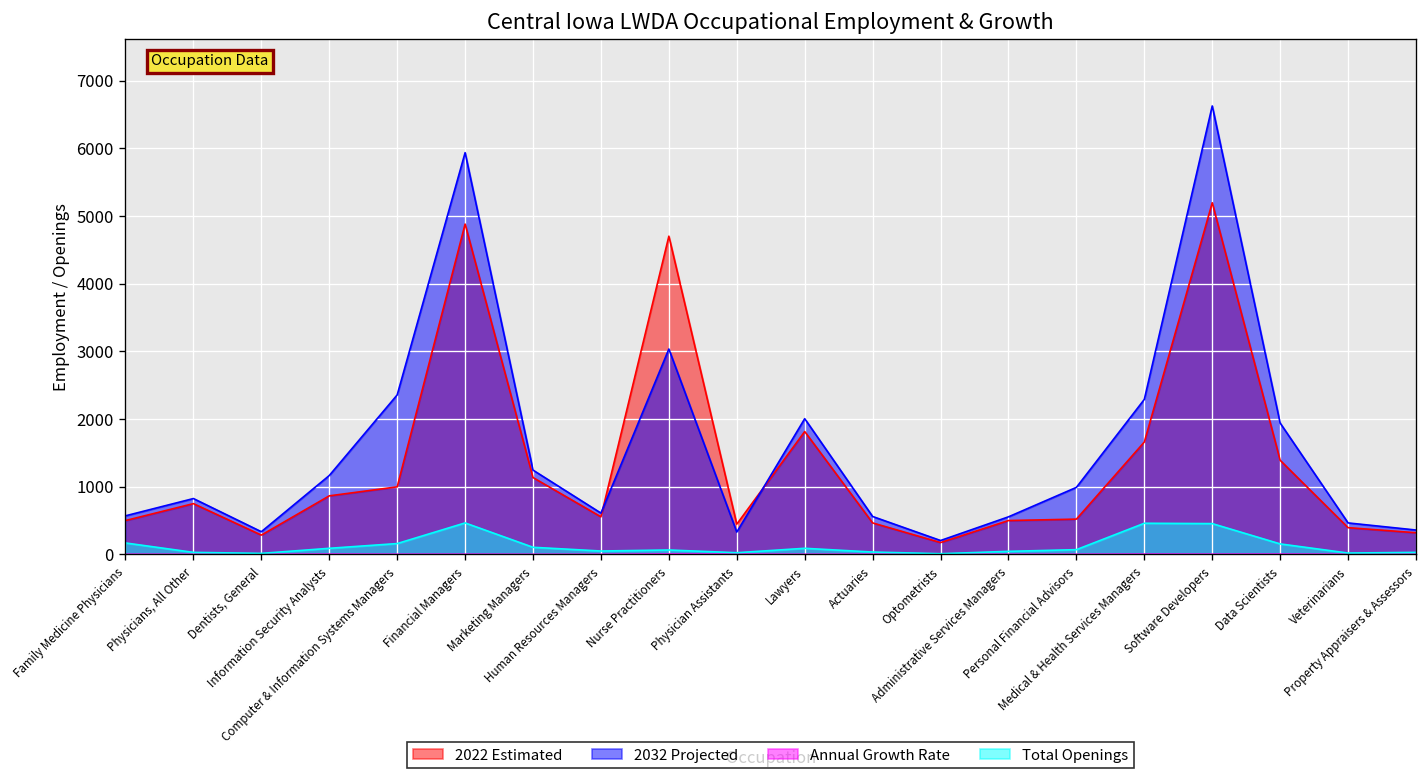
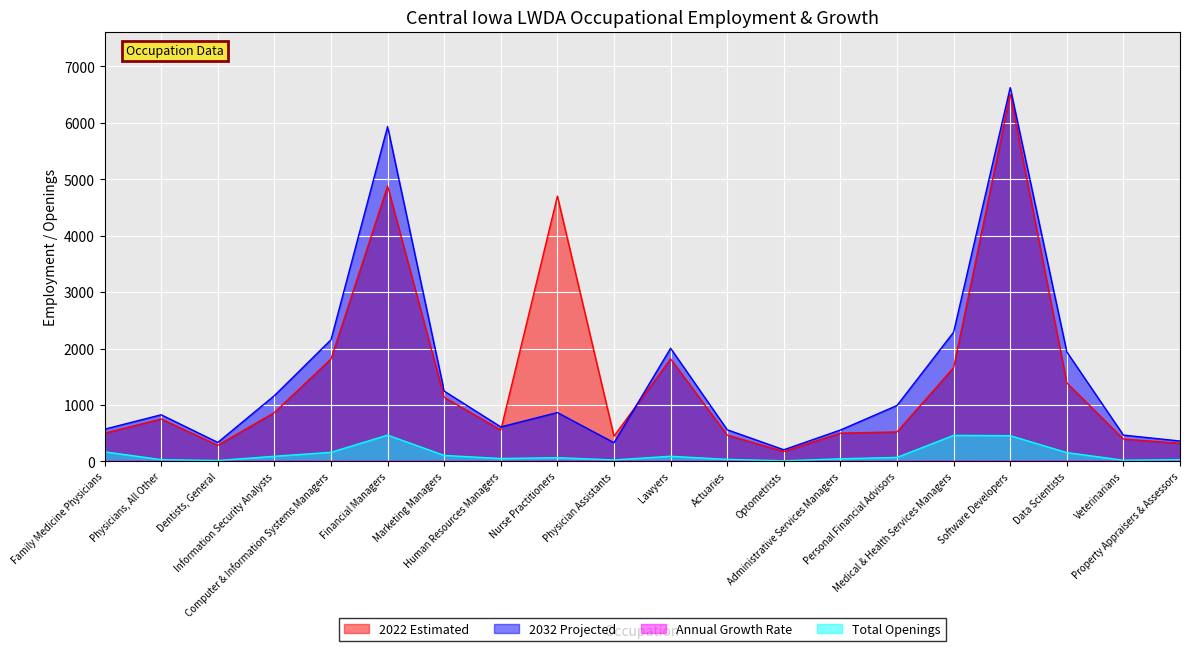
  {
    "2022 Estimated": {
      "Family Medicine Physicians": 500,
      "Physicians, All Other": 800,
      "Dentists, General": 300,
      "Information Security Analysts": 900,
-     "Computer & Information Systems Managers": 1000,
+     "Computer & Information Systems Managers": 1800,
      "Financial Managers": 4900,
      "Marketing Managers": 1100,
      "Human Resources Managers": 600,
      "Nurse Practitioners": 4700,
      "Physician Assistants": 400,
      "Lawyers": 1800,
      "Actuaries": 500,
      "Administrative Services Managers": 500,
      "Personal Financial Advisors": 500,
      "Medical & Health Services Managers": 1700,
-     "Software Developers": 5200,
+     "Software Developers": 6500,
      "Data Scientists": 1400,
      "Veterinarians": 400
    },
    "2032 Projected": {
      "Family Medicine Physicians": 600,
      "Physicians, All Other": 800,
      "Dentists, General": 300,
      "Information Security Analysts": 1200,
-     "Computer & Information Systems Managers": 2400,
+     "Computer & Information Systems Managers": 2200,
      "Financial Managers": 5900,
      "Marketing Managers": 1200,
      "Human Resources Managers": 600,
-     "Nurse Practitioners": 3000,
+     "Nurse Practitioners": 900,
      "Physician Assistants": 300,
      "Lawyers": 2000,
      "Actuaries": 600,
      "Administrative Services Managers": 600,
      "Personal Financial Advisors": 1000,
      "Medical & Health Services Managers": 2300,
      "Software Developers": 6600,
      "Data Scientists": 1900,
      "Veterinarians": 500
    },
    "Annual Growth Rate": {
      "Family Medicine Physicians": 0,
      "Information Security Analysts": 0,
      "Computer & Information Systems Managers": 0,
      "Financial Managers": 0,
      "Marketing Managers": 0,
      "Human Resources Managers": 0,
      "Nurse Practitioners": 0,
      "Lawyers": 0,
      "Personal Financial Advisors": 0,
      "Medical & Health Services Managers": 0,
      "Software Developers": 0,
      "Data Scientists": 0
    },
    "Total Openings": {
      "Family Medicine Physicians": 200,
      "Information Security Analysts": 100,
      "Computer & Information Systems Managers": 200,
      "Financial Managers": 500,
      "Marketing Managers": 100,
      "Human Resources Managers": 100,
      "Nurse Practitioners": 100,
      "Lawyers": 100,
      "Personal Financial Advisors": 100,
      "Medical & Health Services Managers": 500,
      "Software Developers": 500,
      "Data Scientists": 200
    }
  }
